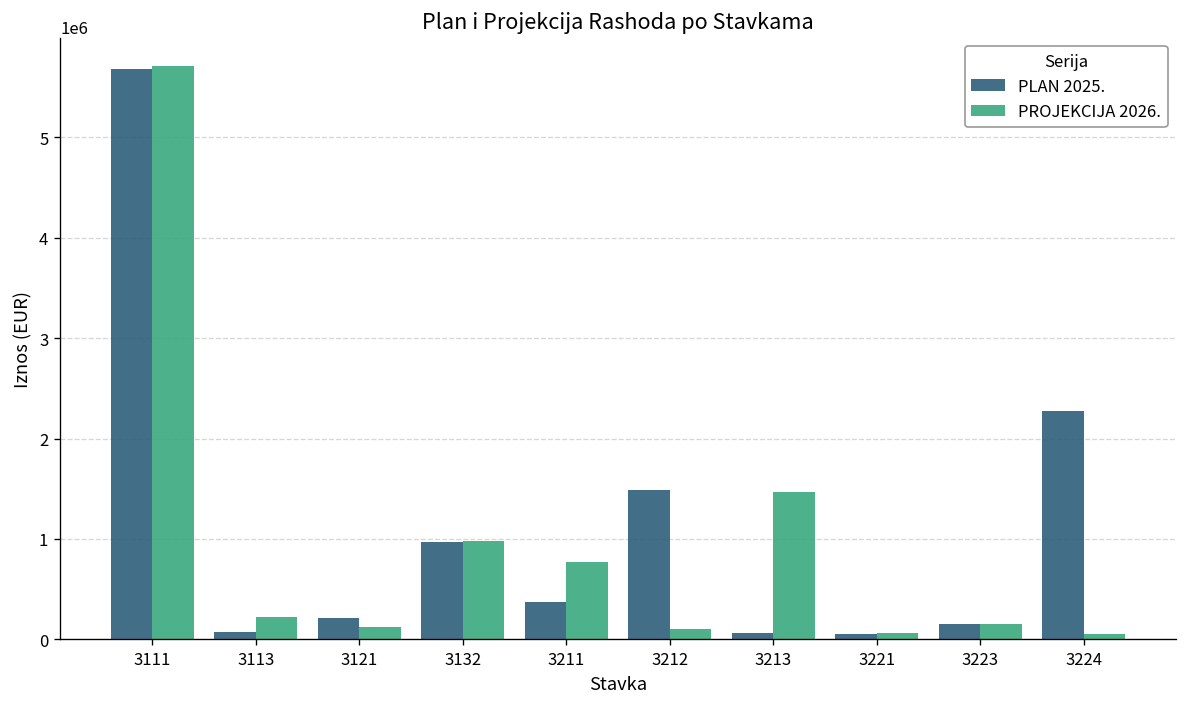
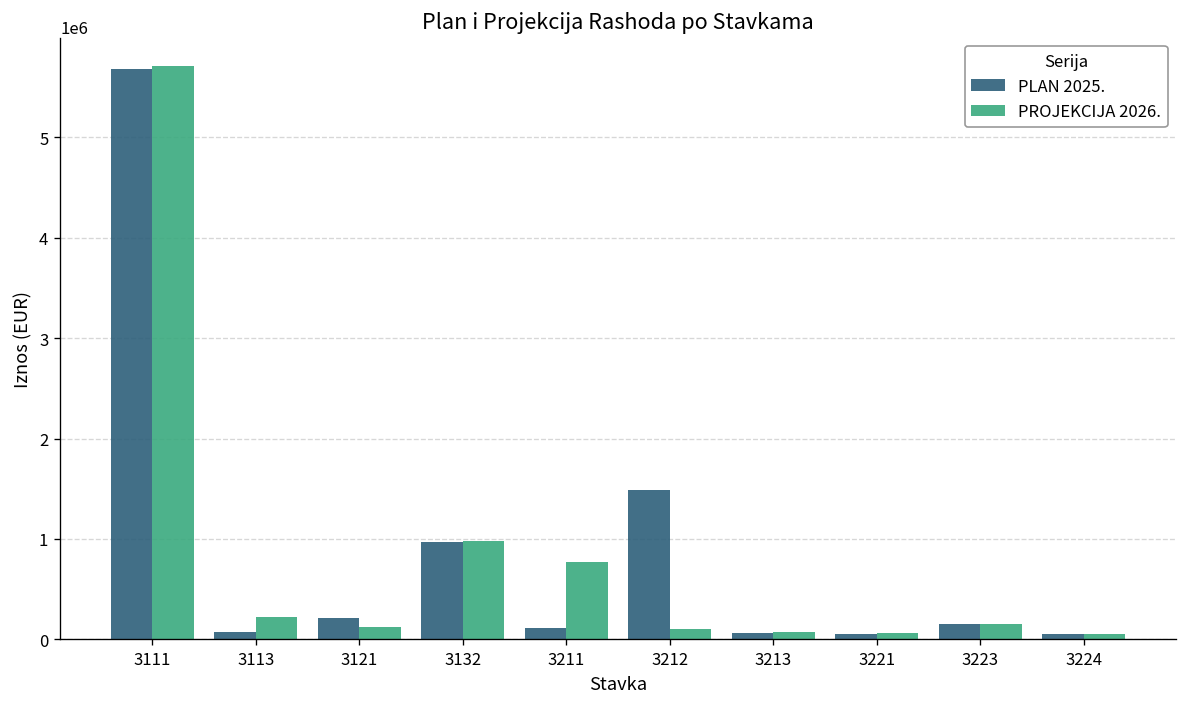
  {
    "PLAN 2025.": {
      "3111": 5700000,
      "3113": 100000,
      "3121": 200000,
      "3132": 1000000,
-     "3211": 400000,
+     "3211": 100000,
      "3212": 1500000,
      "3213": 100000,
      "3221": 100000,
      "3223": 200000,
-     "3224": 2300000
+     "3224": 0
    },
    "PROJEKCIJA 2026.": {
      "3111": 5700000,
      "3113": 200000,
      "3121": 100000,
      "3132": 1000000,
      "3211": 800000,
      "3212": 100000,
-     "3213": 1500000,
+     "3213": 100000,
      "3221": 100000,
      "3223": 200000,
      "3224": 0
    }
  }
